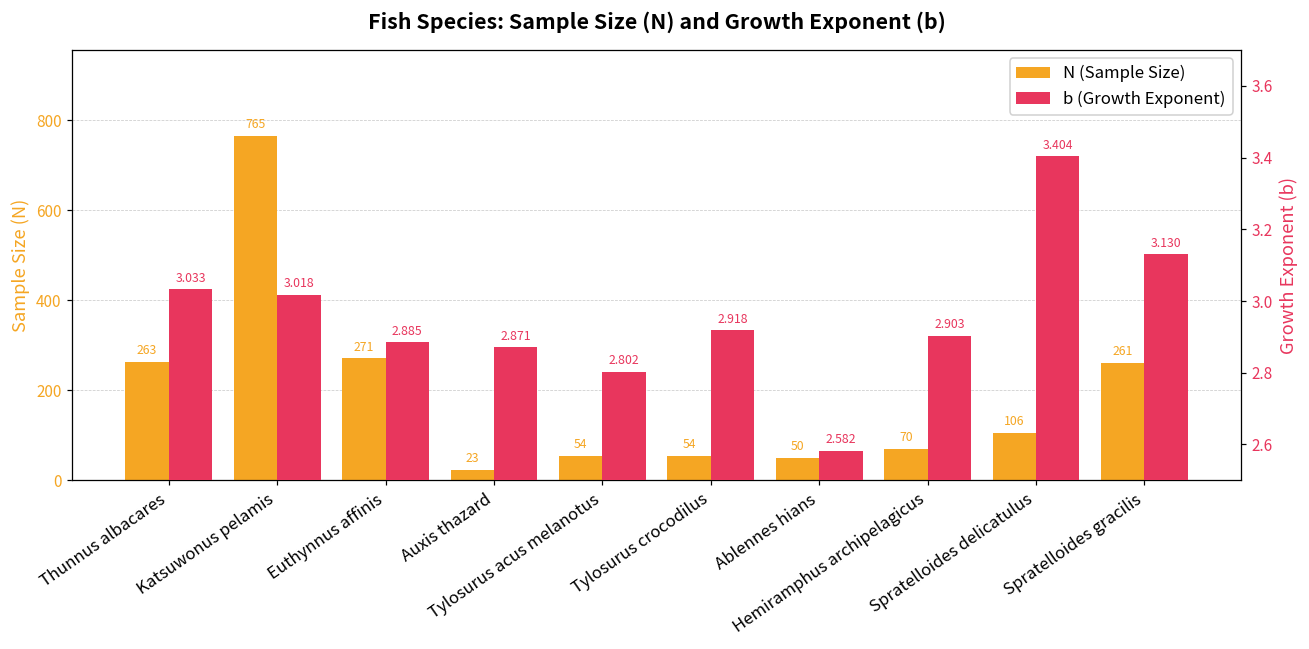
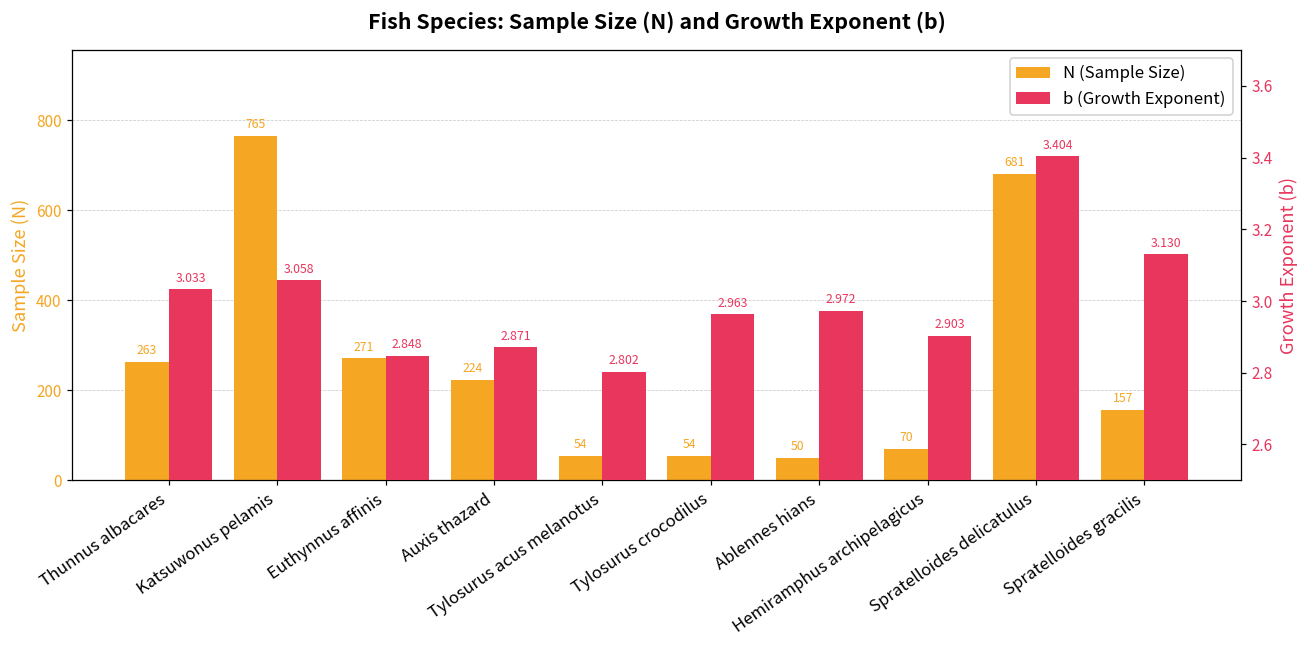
  {
    "N (Sample Size)": {
      "Thunnus albacares": 263,
      "Katsuwonus pelamis": 765,
      "Euthynnus affinis": 271,
-     "Auxis thazard": 23,
+     "Auxis thazard": 224,
      "Tylosurus acus melanotus": 54,
      "Tylosurus crocodilus": 54,
      "Ablennes hians": 50,
      "Hemiramphus archipelagicus": 70,
-     "Spratelloides delicatulus": 106,
-     "Spratelloides gracilis": 261
+     "Spratelloides delicatulus": 681,
+     "Spratelloides gracilis": 157
    },
    "b (Growth Exponent)": {
      "Thunnus albacares": 3.033,
-     "Katsuwonus pelamis": 3.018,
-     "Euthynnus affinis": 2.885,
+     "Katsuwonus pelamis": 3.058,
+     "Euthynnus affinis": 2.848,
      "Auxis thazard": 2.871,
      "Tylosurus acus melanotus": 2.802,
-     "Tylosurus crocodilus": 2.918,
-     "Ablennes hians": 2.582,
+     "Tylosurus crocodilus": 2.963,
+     "Ablennes hians": 2.972,
      "Hemiramphus archipelagicus": 2.903,
      "Spratelloides delicatulus": 3.404,
      "Spratelloides gracilis": 3.130
    }
  }
